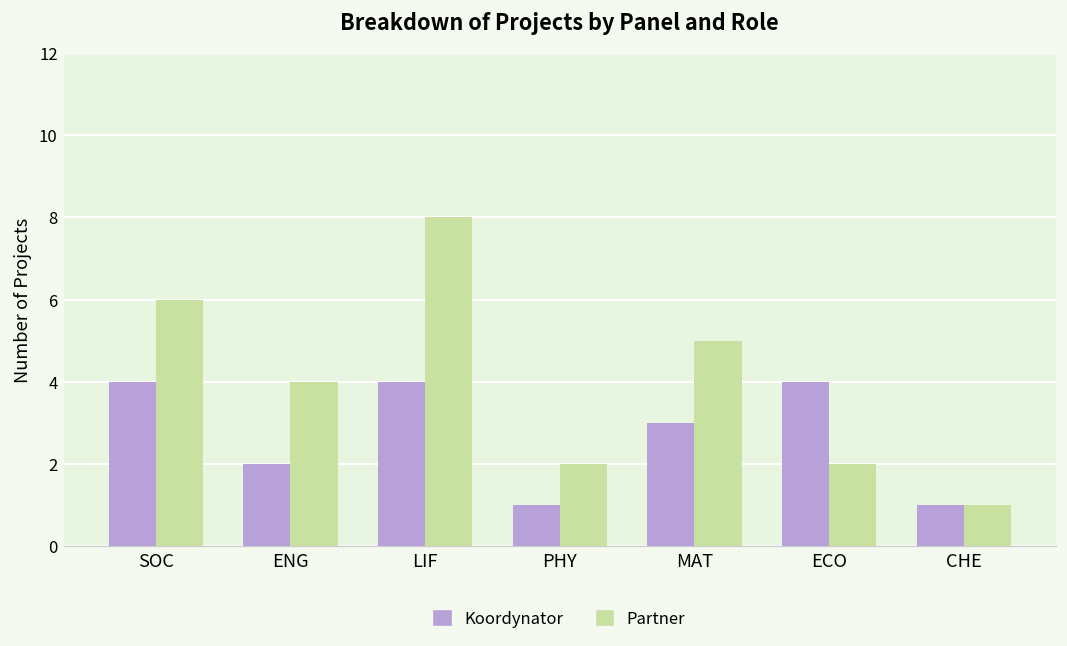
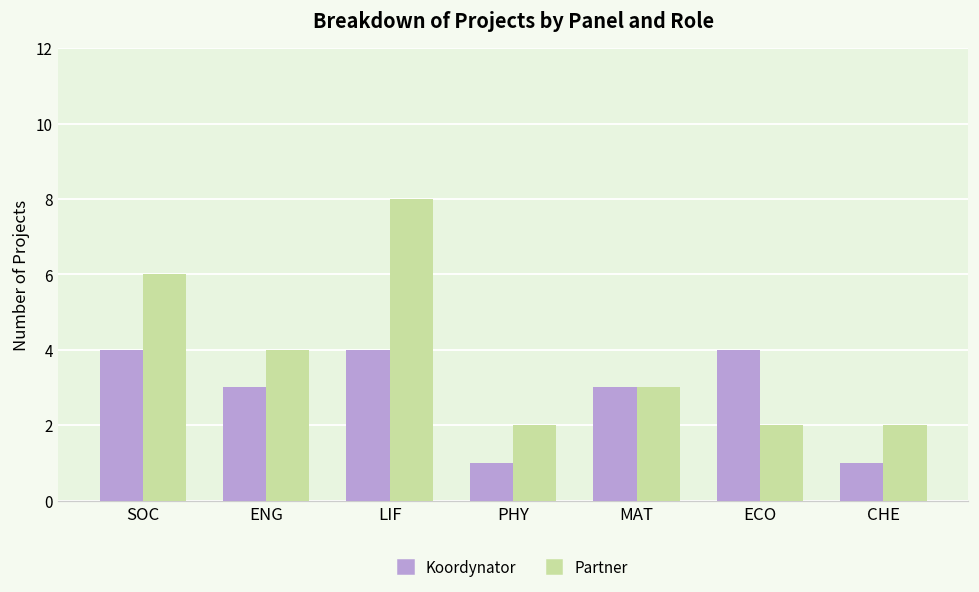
  {
    "Koordynator": {
      "SOC": 4,
-     "ENG": 2,
+     "ENG": 3,
      "LIF": 4,
      "PHY": 1,
      "MAT": 3,
      "ECO": 4,
      "CHE": 1
    },
    "Partner": {
      "SOC": 6,
      "ENG": 4,
      "LIF": 8,
      "PHY": 2,
-     "MAT": 5,
+     "MAT": 3,
      "ECO": 2,
-     "CHE": 1
+     "CHE": 2
    }
  }
